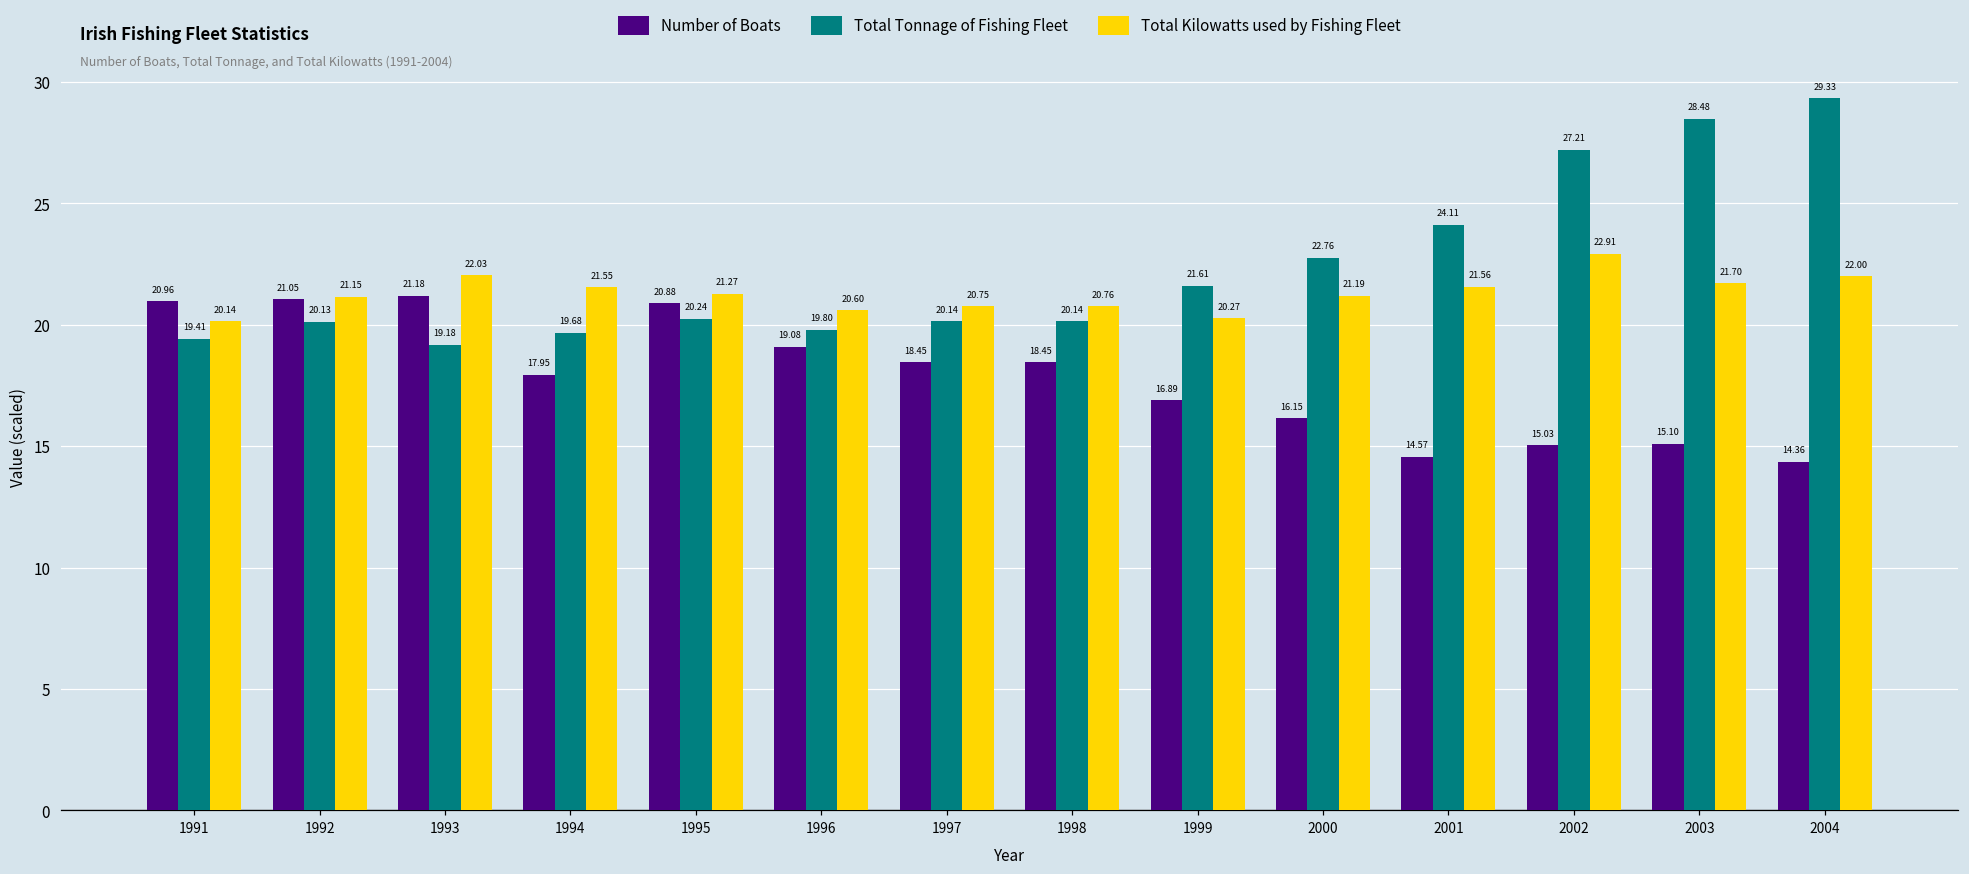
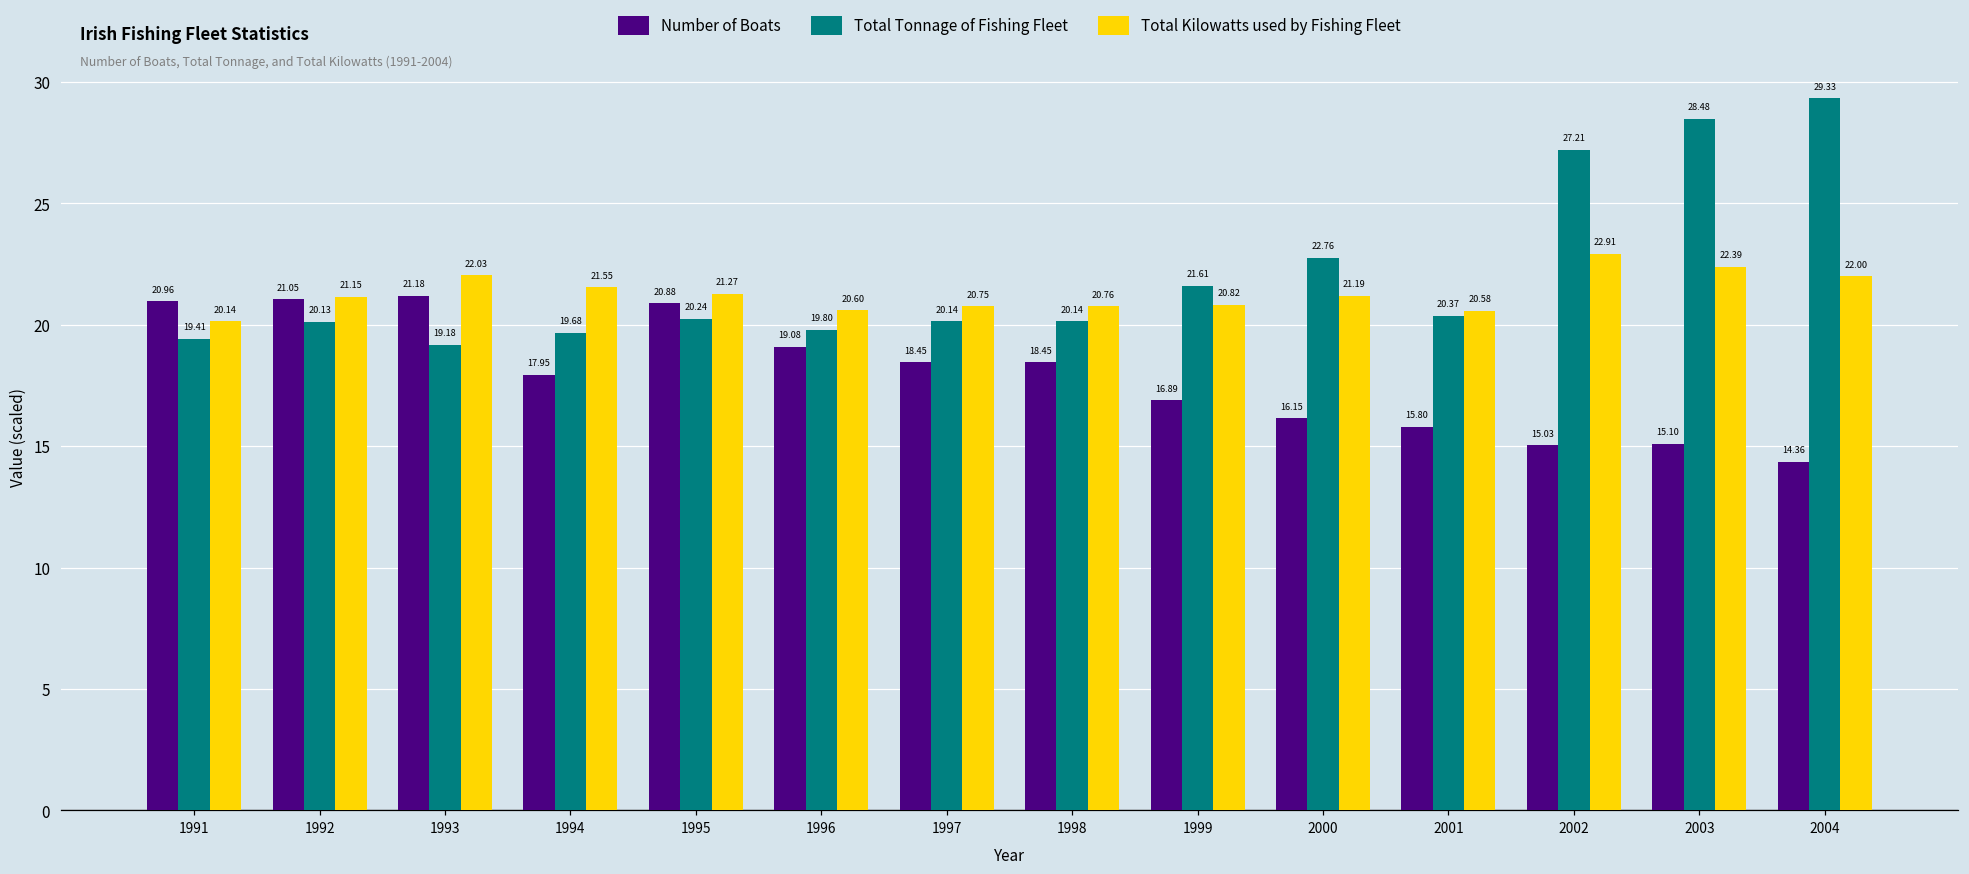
  {
    "Number of Boats": {
      "1991": 20.96,
      "1992": 21.05,
      "1993": 21.18,
      "1994": 17.95,
      "1995": 20.88,
      "1996": 19.08,
      "1997": 18.45,
      "1998": 18.45,
      "1999": 16.89,
      "2000": 16.15,
-     "2001": 14.57,
+     "2001": 15.80,
      "2002": 15.03,
      "2003": 15.10,
      "2004": 14.36
    },
    "Total Tonnage of Fishing Fleet": {
      "1991": 19.41,
      "1992": 20.13,
      "1993": 19.18,
      "1994": 19.68,
      "1995": 20.24,
      "1996": 19.80,
      "1997": 20.14,
      "1998": 20.14,
      "1999": 21.61,
      "2000": 22.76,
-     "2001": 24.11,
+     "2001": 20.37,
      "2002": 27.21,
      "2003": 28.48,
      "2004": 29.33
    },
    "Total Kilowatts used by Fishing Fleet": {
      "1991": 20.14,
      "1992": 21.15,
      "1993": 22.03,
      "1994": 21.55,
      "1995": 21.27,
      "1996": 20.60,
      "1997": 20.75,
      "1998": 20.76,
-     "1999": 20.27,
+     "1999": 20.82,
      "2000": 21.19,
-     "2001": 21.56,
+     "2001": 20.58,
      "2002": 22.91,
-     "2003": 21.70,
+     "2003": 22.39,
      "2004": 22.00
    }
  }
